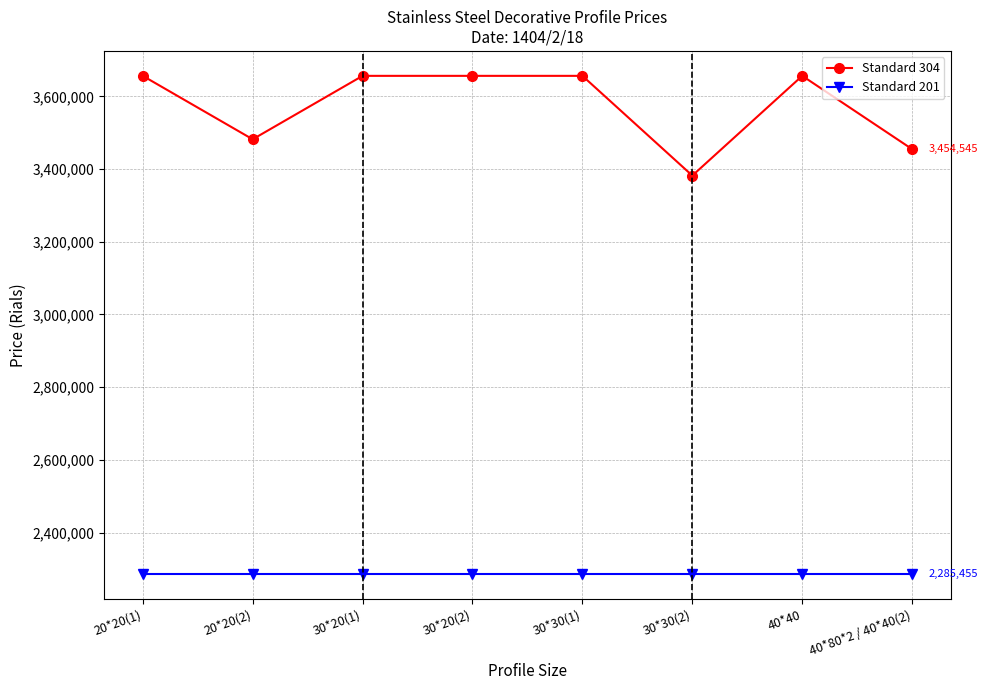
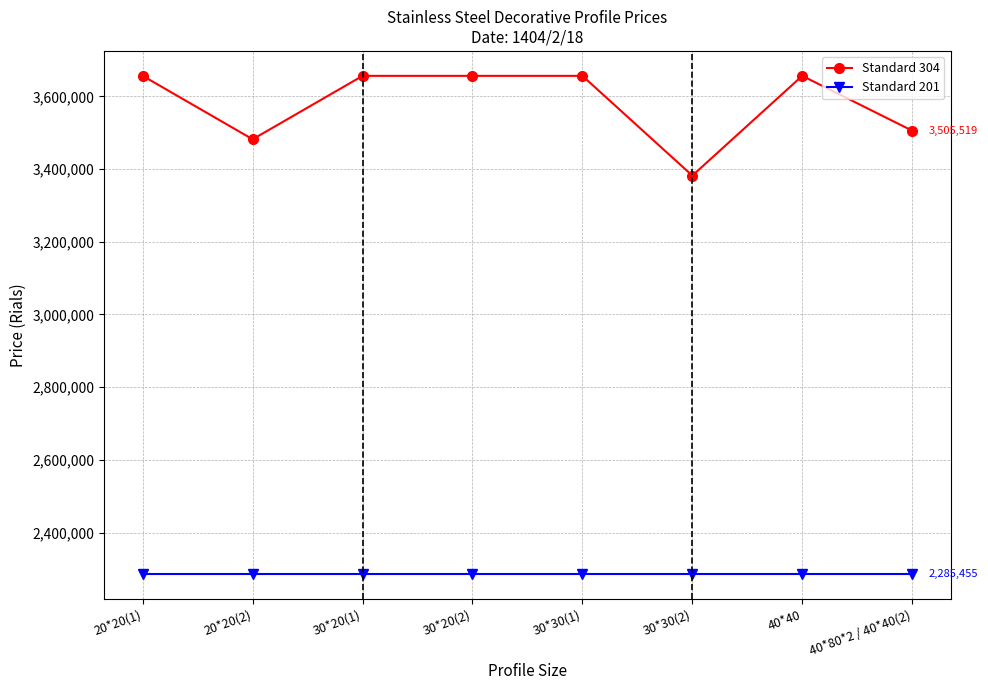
  {
    "Standard 304": {
-     "40*80*2 / 40*40(2)": "3,454,545"
+     "40*80*2 / 40*40(2)": "3,505,519"
    },
    "Standard 201": {
      "40*80*2 / 40*40(2)": "2,285,455"
    }
  }
